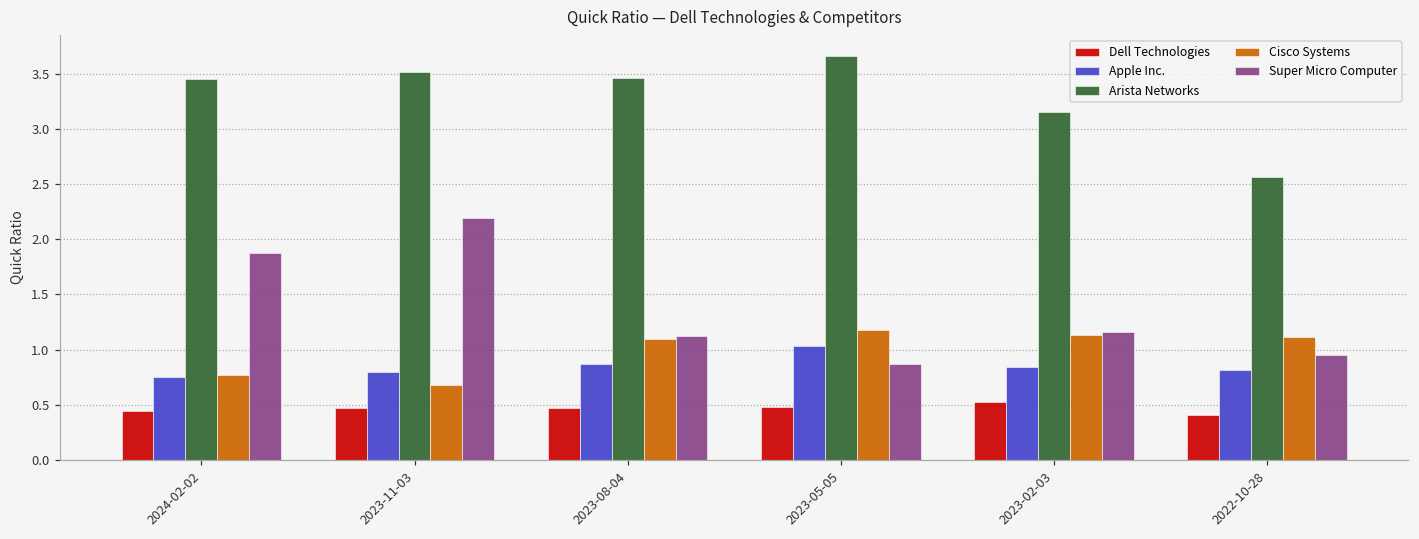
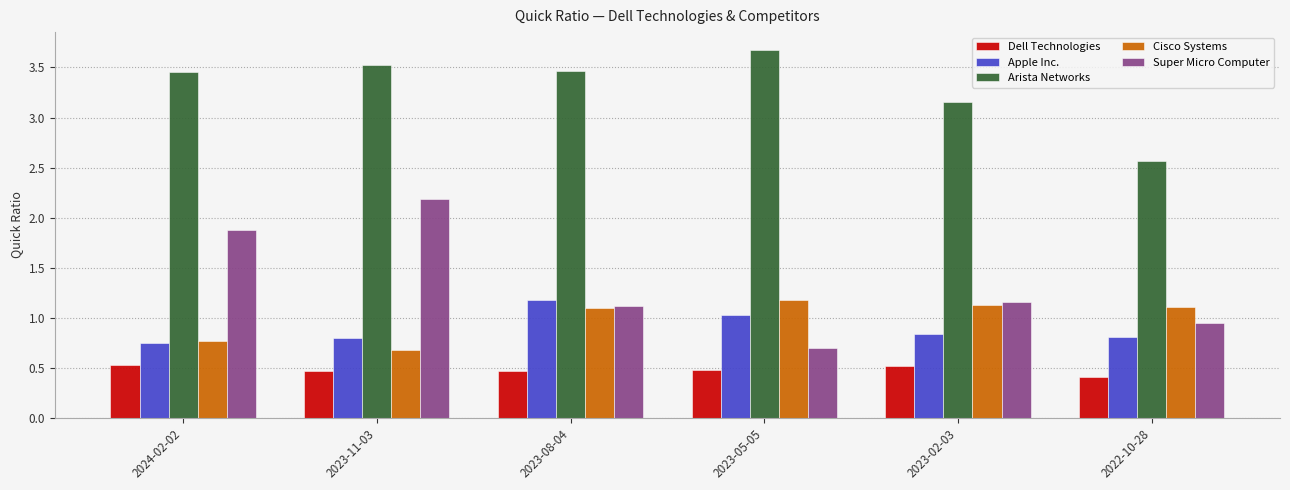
  {
    "Dell Technologies": {
-     "2024-02-02": 0.44,
+     "2024-02-02": 0.53,
      "2023-11-03": 0.47,
      "2023-08-04": 0.47,
      "2023-05-05": 0.48,
      "2023-02-03": 0.52,
      "2022-10-28": 0.41
    },
    "Apple Inc.": {
      "2024-02-02": 0.75,
      "2023-11-03": 0.80,
-     "2023-08-04": 0.87,
+     "2023-08-04": 1.18,
      "2023-05-05": 1.03,
      "2023-02-03": 0.84,
      "2022-10-28": 0.81
    },
    "Arista Networks": {
      "2024-02-02": 3.46,
      "2023-11-03": 3.52,
      "2023-08-04": 3.47,
      "2023-05-05": 3.67,
      "2023-02-03": 3.16,
      "2022-10-28": 2.57
    },
    "Cisco Systems": {
      "2024-02-02": 0.77,
      "2023-11-03": 0.68,
      "2023-08-04": 1.10,
      "2023-05-05": 1.18,
      "2023-02-03": 1.13,
      "2022-10-28": 1.11
    },
    "Super Micro Computer": {
      "2024-02-02": 1.88,
      "2023-11-03": 2.19,
      "2023-08-04": 1.12,
-     "2023-05-05": 0.87,
+     "2023-05-05": 0.70,
      "2023-02-03": 1.16,
      "2022-10-28": 0.95
    }
  }
